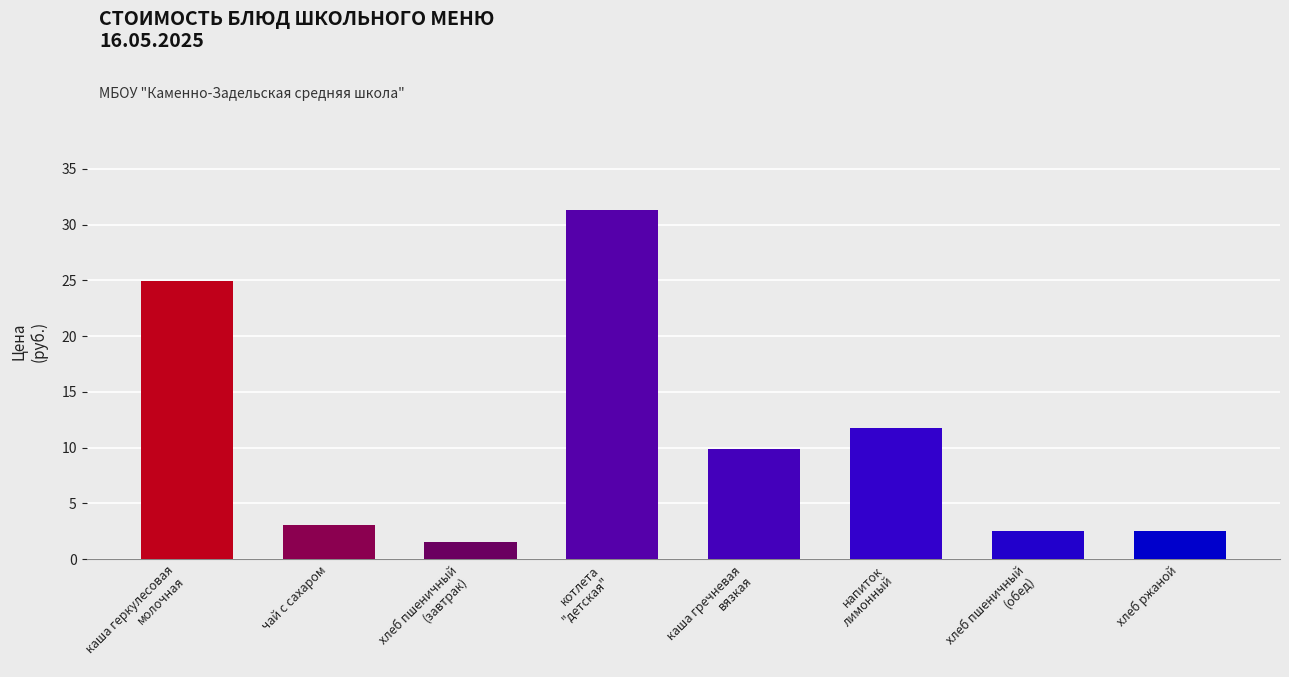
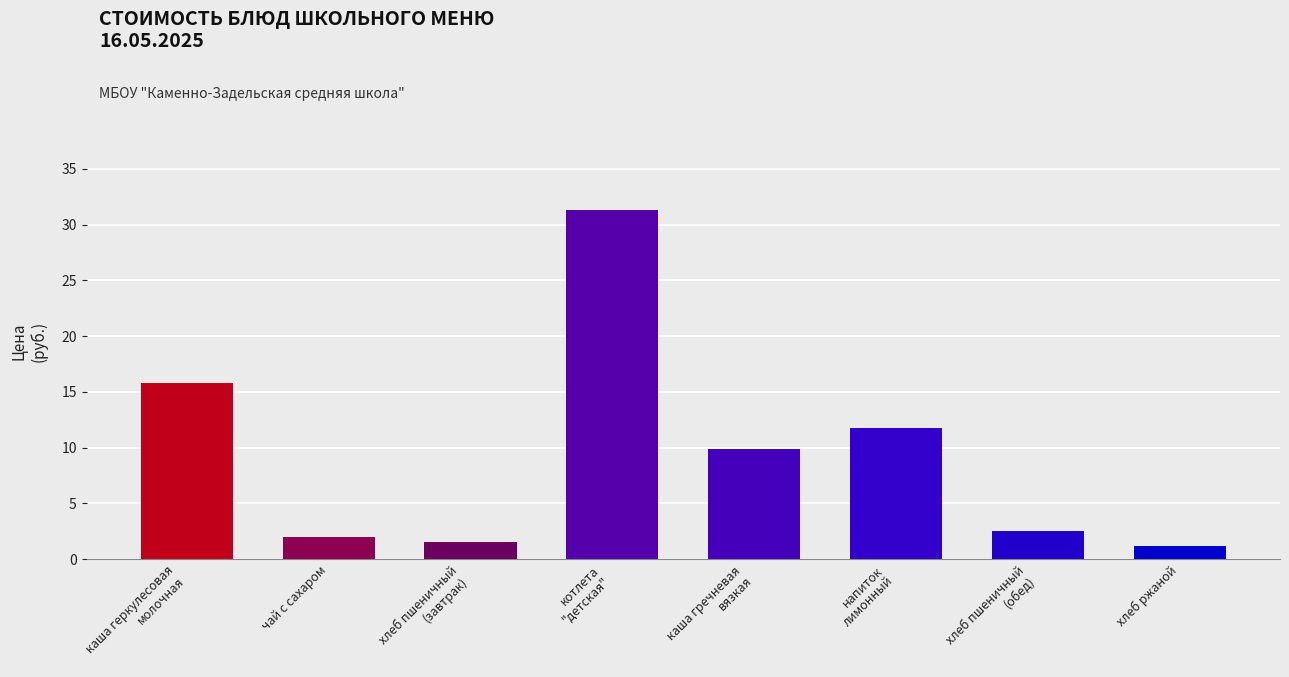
  {
-   "каша геркулесовая молочная": 24.9,
-   "чай с сахаром": 3.1,
+   "каша геркулесовая молочная": 15.8,
+   "чай с сахаром": 2.0,
    "хлеб пшеничный (завтрак)": 1.5,
    "котлета \"детская\"": 31.3,
    "каша гречневая вязкая": 9.9,
    "напиток лимонный": 11.8,
    "хлеб пшеничный (обед)": 2.5,
-   "хлеб ржаной": 2.5
+   "хлеб ржаной": 1.2
  }
